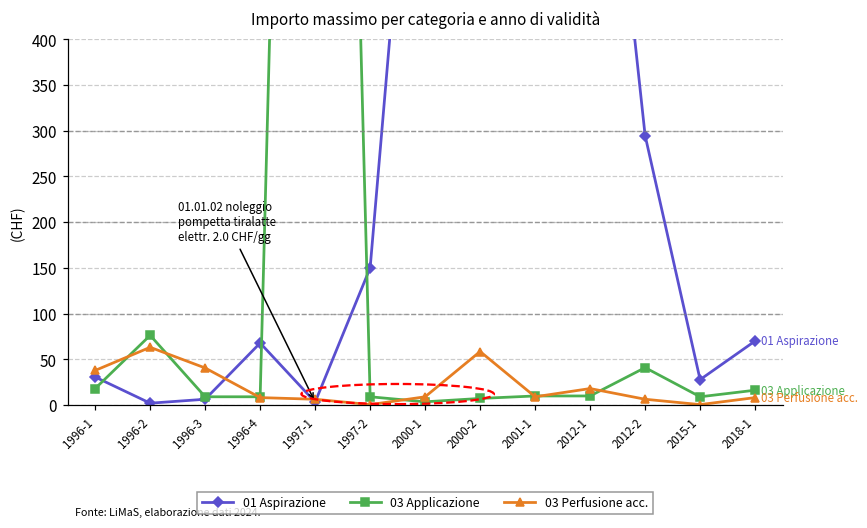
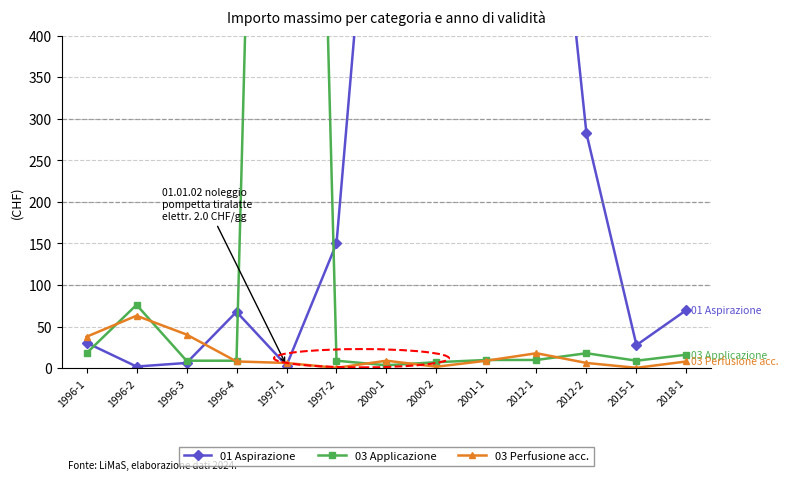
  {
    "01 Aspirazione": {
      "1996-1": 30,
      "1996-2": 0,
      "1997-2": 150,
-     "2012-2": 290,
+     "2012-2": 280,
      "2015-1": 30
    },
    "03 Applicazione": {
      "1996-1": 20,
      "1996-2": 80,
      "1997-2": 10,
      "2000-1": 0,
      "2000-2": 10,
      "2012-1": 10,
-     "2012-2": 40,
+     "2012-2": 20,
      "2015-1": 10
    },
    "03 Perfusione acc.": {
      "1996-1": 40,
      "1996-2": 60,
      "1997-2": 0,
      "2000-1": 10,
-     "2000-2": 60,
+     "2000-2": 0,
      "2012-1": 20,
      "2012-2": 10,
      "2015-1": 0
    }
  }
